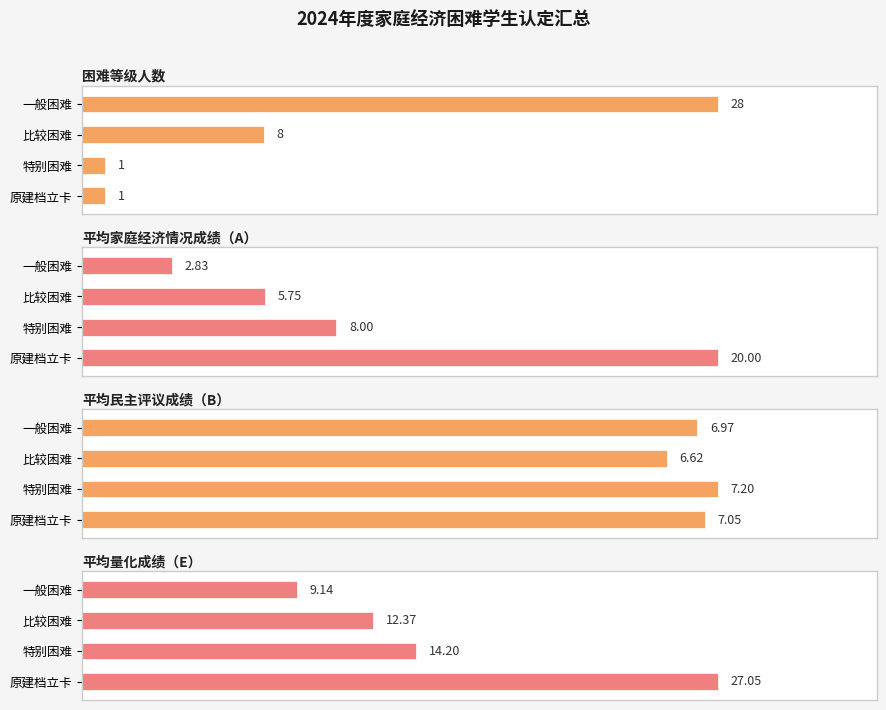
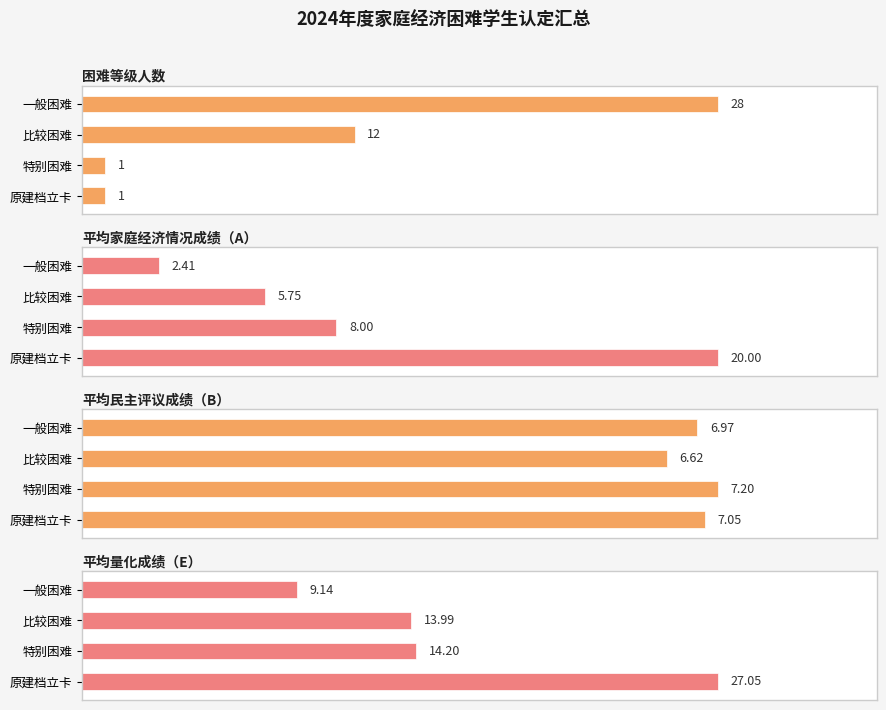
  {
    "困难等级人数": {
      "一般困难": 28,
-     "比较困难": 8,
+     "比较困难": 12,
      "特别困难": 1,
      "原建档立卡": 1
    },
    "平均家庭经济情况成绩（A）": {
-     "一般困难": 2.83,
+     "一般困难": 2.41,
      "比较困难": 5.75,
      "特别困难": 8.00,
      "原建档立卡": 20.00
    },
    "平均民主评议成绩（B）": {
      "一般困难": 6.97,
      "比较困难": 6.62,
      "特别困难": 7.20,
      "原建档立卡": 7.05
    },
    "平均量化成绩（E）": {
      "一般困难": 9.14,
-     "比较困难": 12.37,
+     "比较困难": 13.99,
      "特别困难": 14.20,
      "原建档立卡": 27.05
    }
  }
